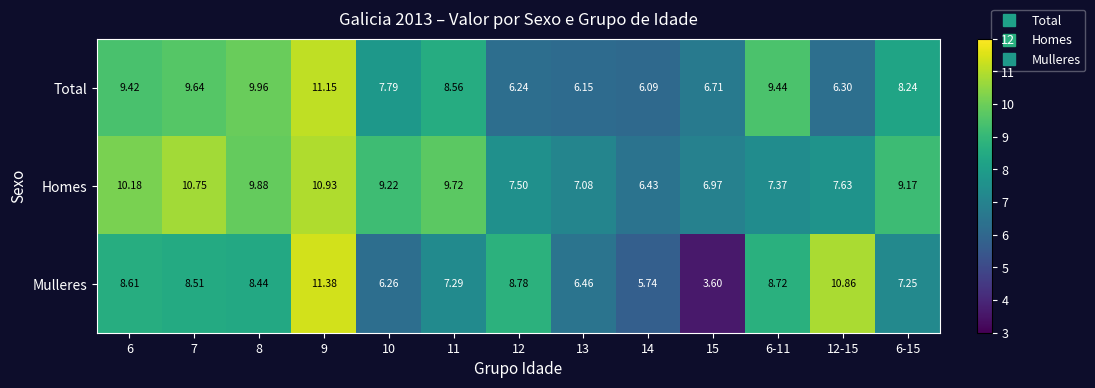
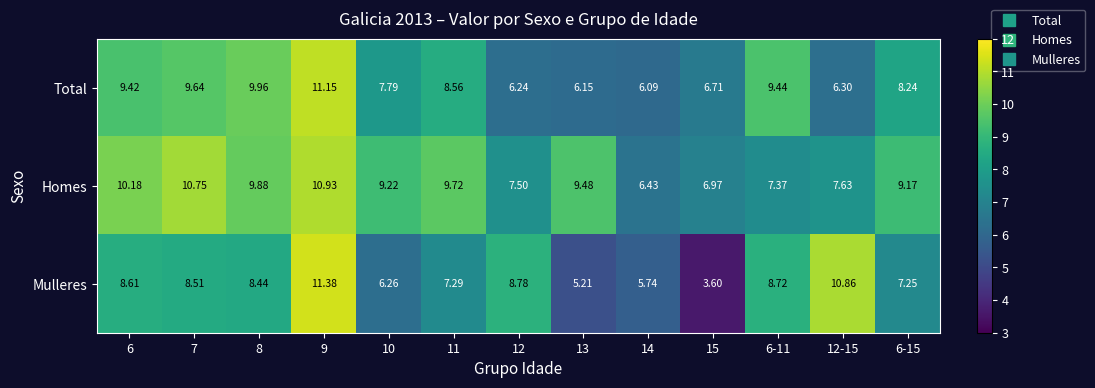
  {
    "Total": {
      "6": 9.42,
      "7": 9.64,
      "8": 9.96,
      "9": 11.15,
      "10": 7.79,
      "11": 8.56,
      "12": 6.24,
      "13": 6.15,
      "14": 6.09,
      "15": 6.71,
      "6-11": 9.44,
      "12-15": 6.30,
      "6-15": 8.24
    },
    "Homes": {
      "6": 10.18,
      "7": 10.75,
      "8": 9.88,
      "9": 10.93,
      "10": 9.22,
      "11": 9.72,
      "12": 7.50,
-     "13": 7.08,
+     "13": 9.48,
      "14": 6.43,
      "15": 6.97,
      "6-11": 7.37,
      "12-15": 7.63,
      "6-15": 9.17
    },
    "Mulleres": {
      "6": 8.61,
      "7": 8.51,
      "8": 8.44,
      "9": 11.38,
      "10": 6.26,
      "11": 7.29,
      "12": 8.78,
-     "13": 6.46,
+     "13": 5.21,
      "14": 5.74,
      "15": 3.60,
      "6-11": 8.72,
      "12-15": 10.86,
      "6-15": 7.25
    }
  }
